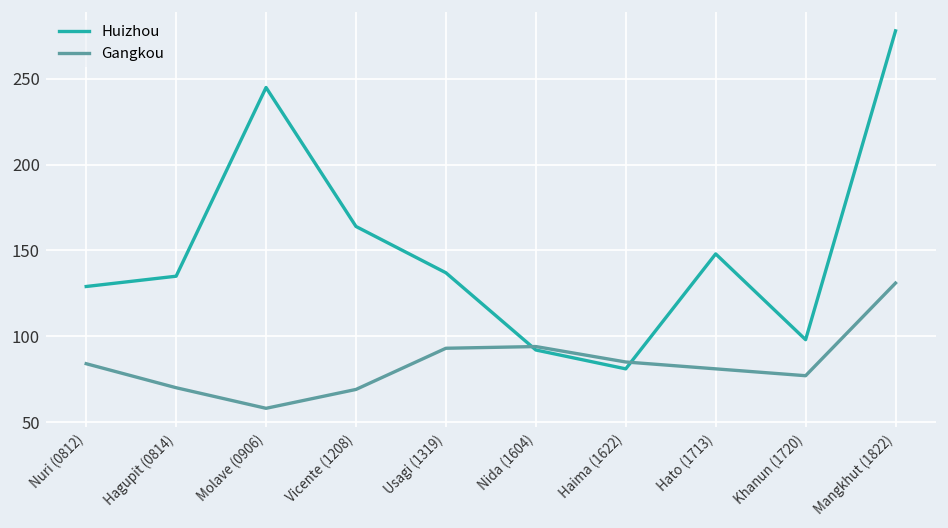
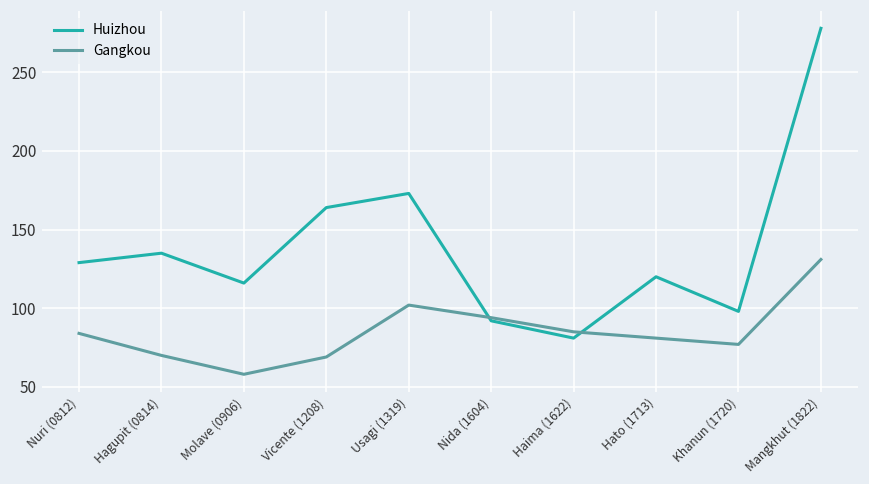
  {
    "Huizhou": {
      "Nuri (0812)": 129,
      "Hagupit (0814)": 135,
-     "Molave (0906)": 245,
+     "Molave (0906)": 116,
      "Vicente (1208)": 164,
-     "Usagi (1319)": 137,
+     "Usagi (1319)": 173,
      "Nida (1604)": 92,
      "Haima (1622)": 81,
-     "Hato (1713)": 148,
+     "Hato (1713)": 120,
      "Khanun (1720)": 98,
      "Mangkhut (1822)": 278
    },
    "Gangkou": {
      "Nuri (0812)": 84,
      "Hagupit (0814)": 70,
      "Molave (0906)": 58,
      "Vicente (1208)": 69,
-     "Usagi (1319)": 93,
+     "Usagi (1319)": 102,
      "Nida (1604)": 94,
      "Haima (1622)": 85,
      "Hato (1713)": 81,
      "Khanun (1720)": 77,
      "Mangkhut (1822)": 131
    }
  }
